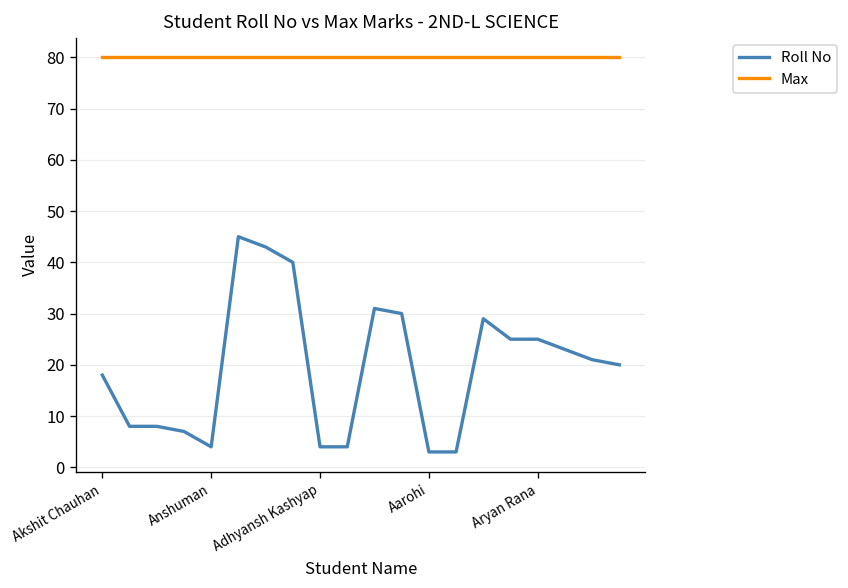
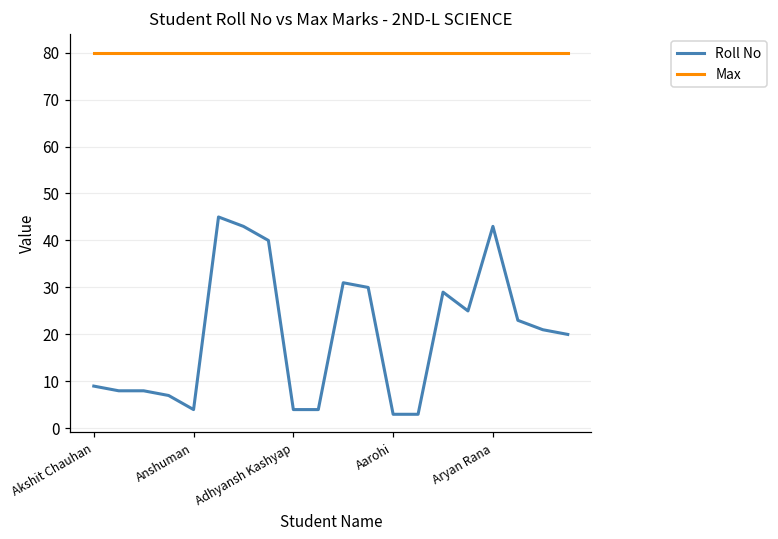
  {
    "Roll No": {
-     "Akshit Chauhan": 18,
+     "Akshit Chauhan": 9,
      "Anshuman": 4,
      "Adhyansh Kashyap": 4,
      "Aarohi": 3,
-     "Aryan Rana": 25
+     "Aryan Rana": 43
    },
    "Max": {
      "Akshit Chauhan": 80,
      "Anshuman": 80,
      "Adhyansh Kashyap": 80,
      "Aarohi": 80,
      "Aryan Rana": 80
    }
  }
